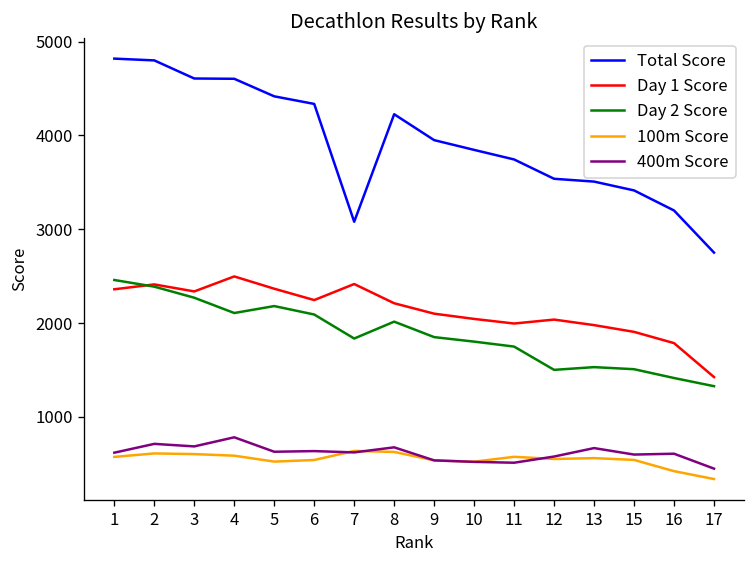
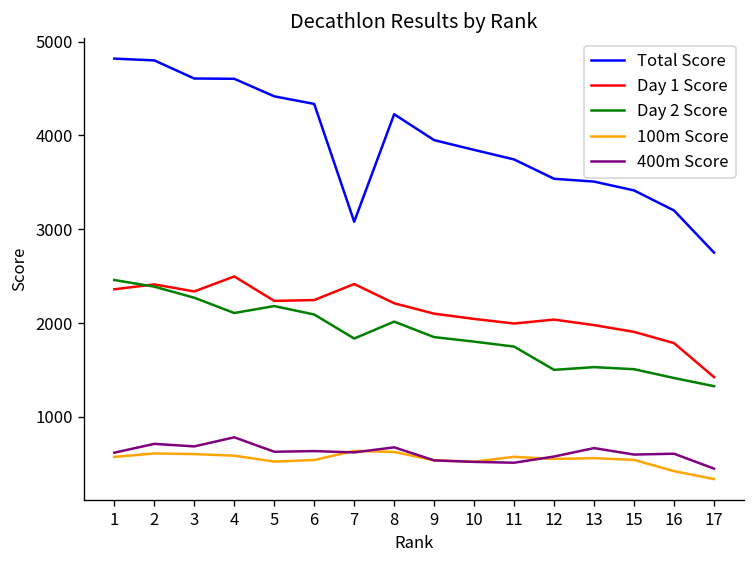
  {
    "Total Score": {
      "1": 4800,
      "2": 4800,
      "3": 4600,
      "4": 4600,
      "5": 4400,
      "6": 4300,
      "7": 3100,
      "8": 4200,
      "9": 4000,
      "10": 3800,
      "11": 3700,
      "12": 3500,
      "13": 3500,
      "15": 3400,
      "16": 3200,
      "17": 2800
    },
    "Day 1 Score": {
      "1": 2400,
      "3": 2300,
      "4": 2500,
-     "5": 2400,
+     "5": 2200,
      "6": 2200,
      "7": 2400,
      "8": 2200,
      "9": 2100,
      "10": 2000,
      "11": 2000,
      "12": 2000,
      "13": 2000,
      "15": 1900,
      "16": 1800,
      "17": 1400
    },
    "Day 2 Score": {
      "1": 2500,
      "3": 2300,
      "4": 2100,
      "5": 2200,
      "6": 2100,
      "7": 1800,
      "8": 2000,
      "9": 1900,
      "10": 1800,
      "11": 1700,
      "12": 1500,
      "13": 1500,
      "15": 1500,
      "16": 1400,
      "17": 1300
    },
    "100m Score": {
      "1": 600,
      "2": 600,
      "3": 600,
      "4": 600,
      "5": 500,
      "6": 500,
      "8": 600,
      "11": 600,
      "13": 600,
      "15": 500,
      "16": 400,
      "17": 300
    },
    "400m Score": {
      "1": 600,
      "2": 700,
      "3": 700,
      "4": 800,
      "5": 600,
      "6": 600,
      "8": 700,
      "11": 500,
      "13": 700,
      "15": 600,
      "16": 600,
      "17": 400
    }
  }
